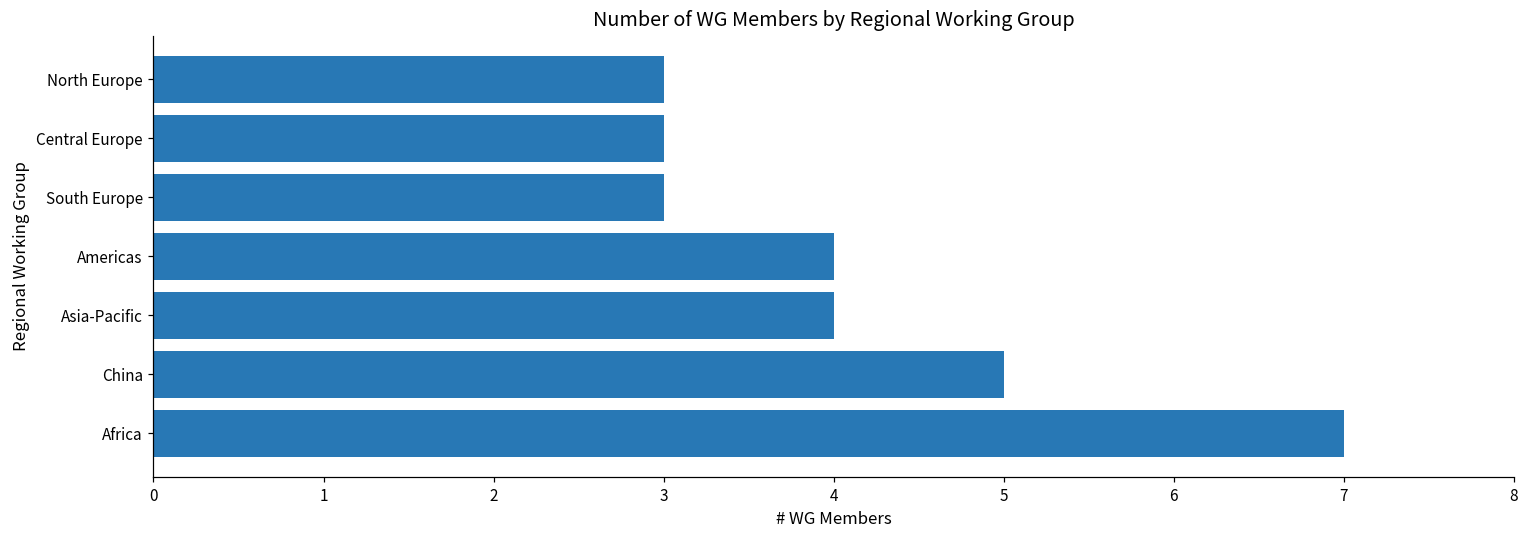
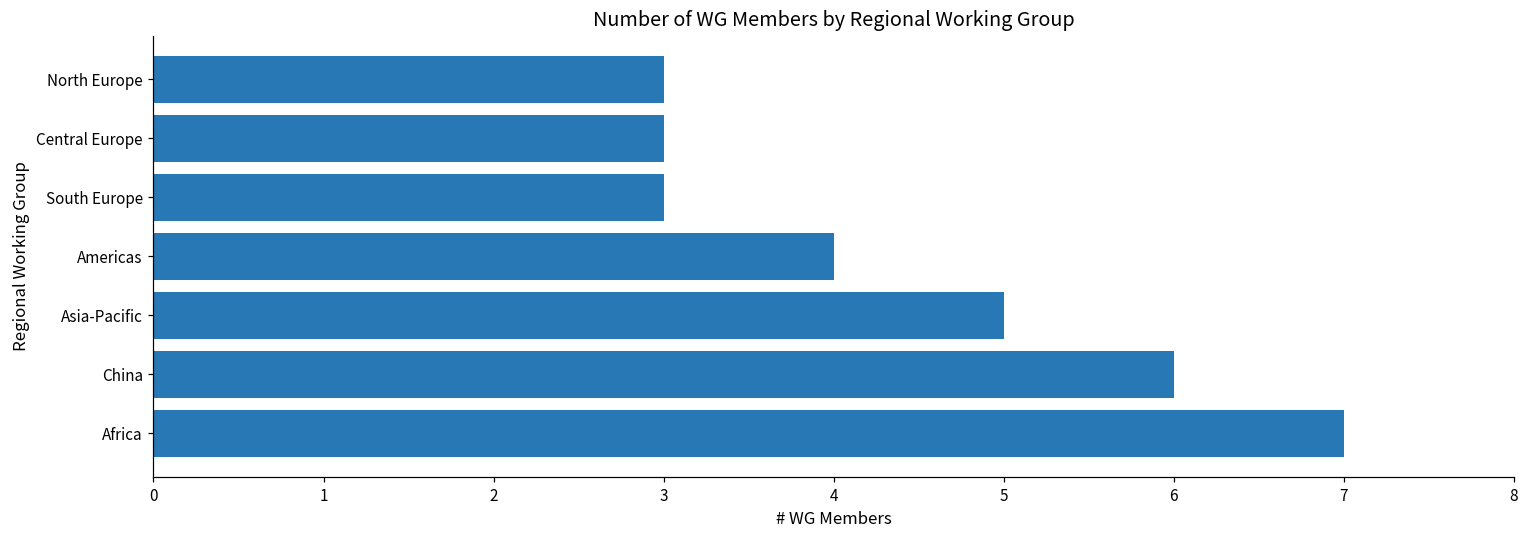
  {
    "North Europe": 3,
    "Central Europe": 3,
    "South Europe": 3,
    "Americas": 4,
-   "Asia-Pacific": 4,
-   "China": 5,
+   "Asia-Pacific": 5,
+   "China": 6,
    "Africa": 7
  }
